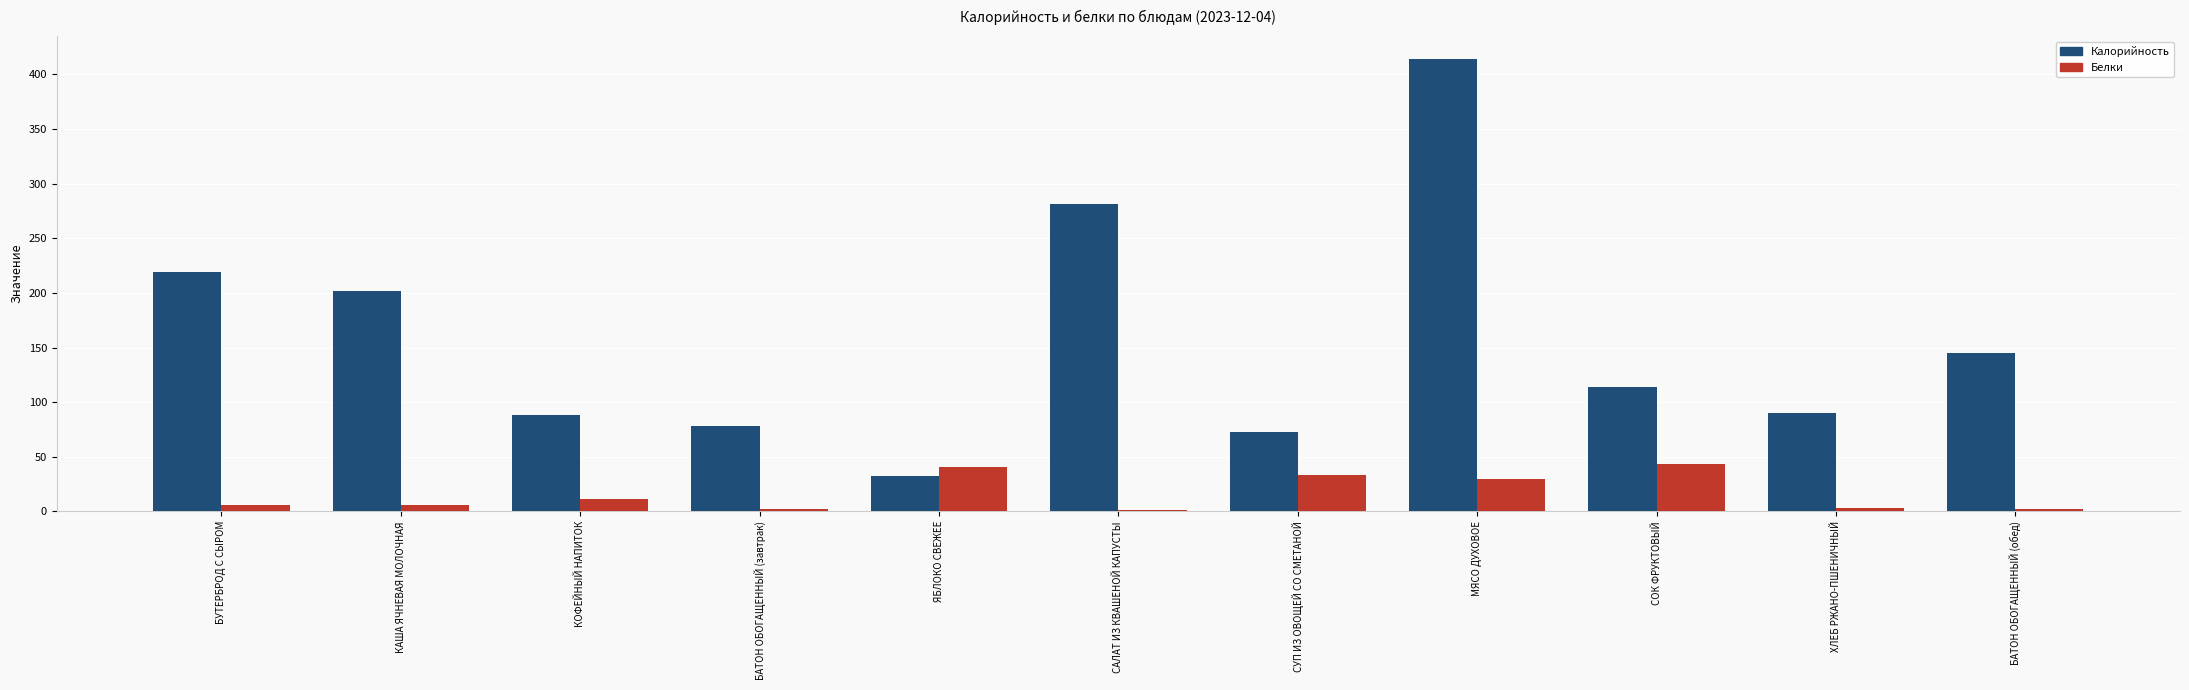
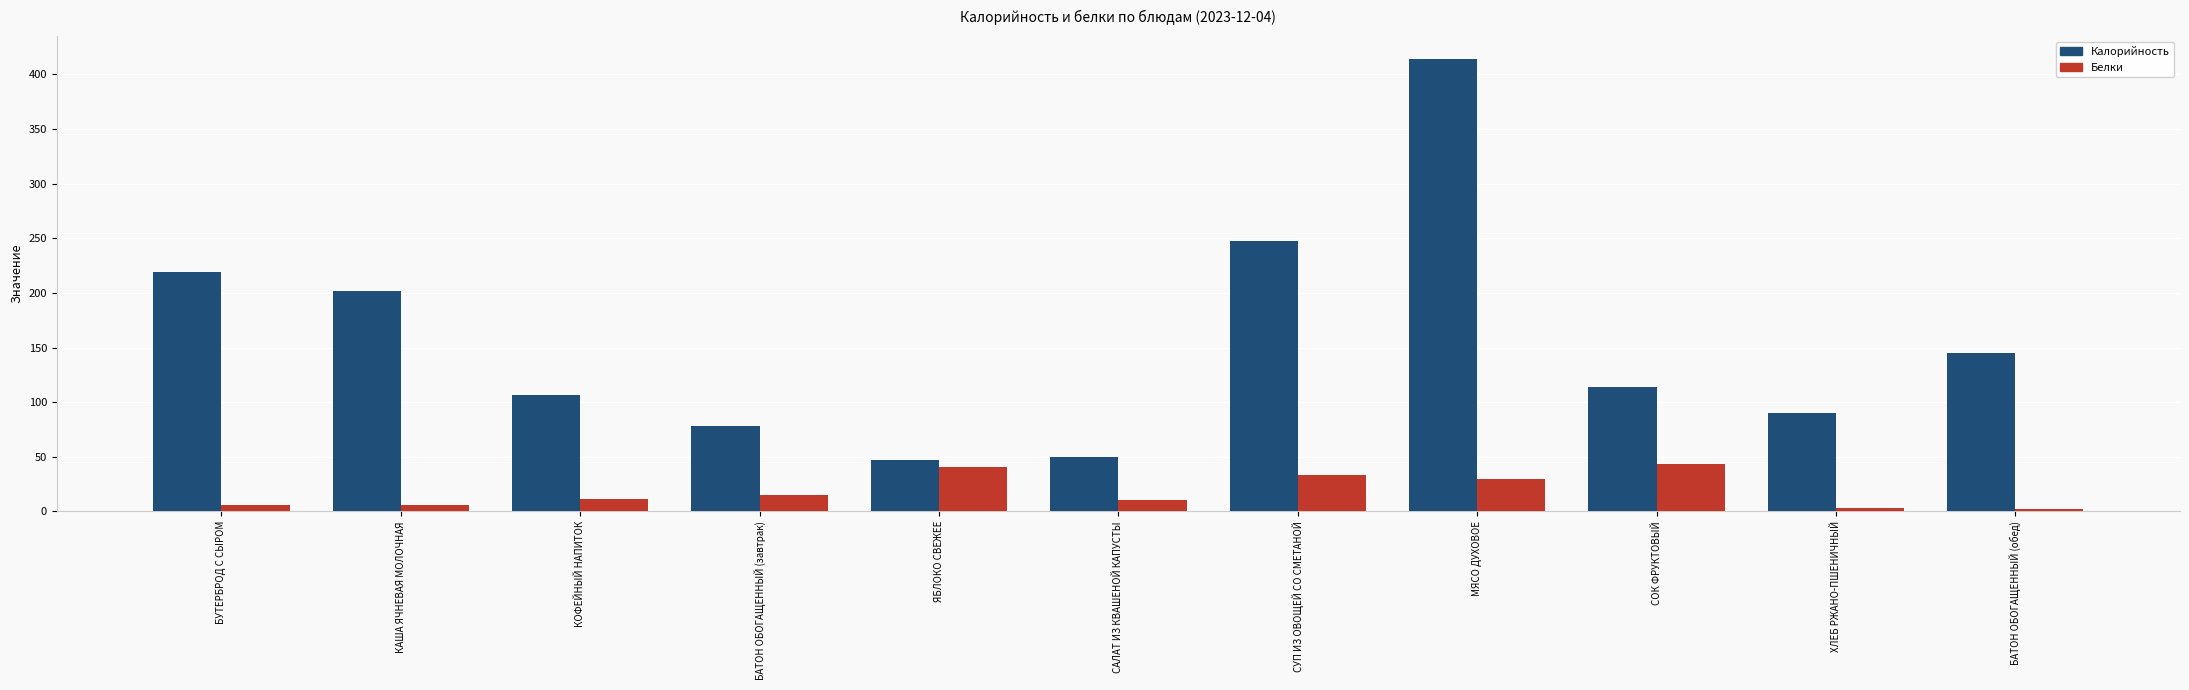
  {
    "Калорийность": {
      "БУТЕРБРОД С СЫРОМ": 219,
      "КАША ЯЧНЕВАЯ МОЛОЧНАЯ": 202,
-     "КОФЕЙНЫЙ НАПИТОК": 88,
+     "КОФЕЙНЫЙ НАПИТОК": 107,
      "БАТОН ОБОГАЩЕННЫЙ (завтрак)": 78,
-     "ЯБЛОКО СВЕЖЕЕ": 32,
-     "САЛАТ ИЗ КВАШЕНОЙ КАПУСТЫ": 281,
-     "СУП ИЗ ОВОЩЕЙ СО СМЕТАНОЙ": 73,
+     "ЯБЛОКО СВЕЖЕЕ": 47,
+     "САЛАТ ИЗ КВАШЕНОЙ КАПУСТЫ": 50,
+     "СУП ИЗ ОВОЩЕЙ СО СМЕТАНОЙ": 248,
      "МЯСО ДУХОВОЕ": 414,
      "СОК ФРУКТОВЫЙ": 114,
      "ХЛЕБ РЖАНО-ПШЕНИЧНЫЙ": 90,
      "БАТОН ОБОГАЩЕННЫЙ (обед)": 145
    },
    "Белки": {
      "БУТЕРБРОД С СЫРОМ": 6,
      "КАША ЯЧНЕВАЯ МОЛОЧНАЯ": 6,
      "КОФЕЙНЫЙ НАПИТОК": 12,
-     "БАТОН ОБОГАЩЕННЫЙ (завтрак)": 2,
+     "БАТОН ОБОГАЩЕННЫЙ (завтрак)": 15,
      "ЯБЛОКО СВЕЖЕЕ": 40,
-     "САЛАТ ИЗ КВАШЕНОЙ КАПУСТЫ": 1,
+     "САЛАТ ИЗ КВАШЕНОЙ КАПУСТЫ": 10,
      "СУП ИЗ ОВОЩЕЙ СО СМЕТАНОЙ": 33,
      "МЯСО ДУХОВОЕ": 30,
      "СОК ФРУКТОВЫЙ": 44,
      "ХЛЕБ РЖАНО-ПШЕНИЧНЫЙ": 3
    }
  }
